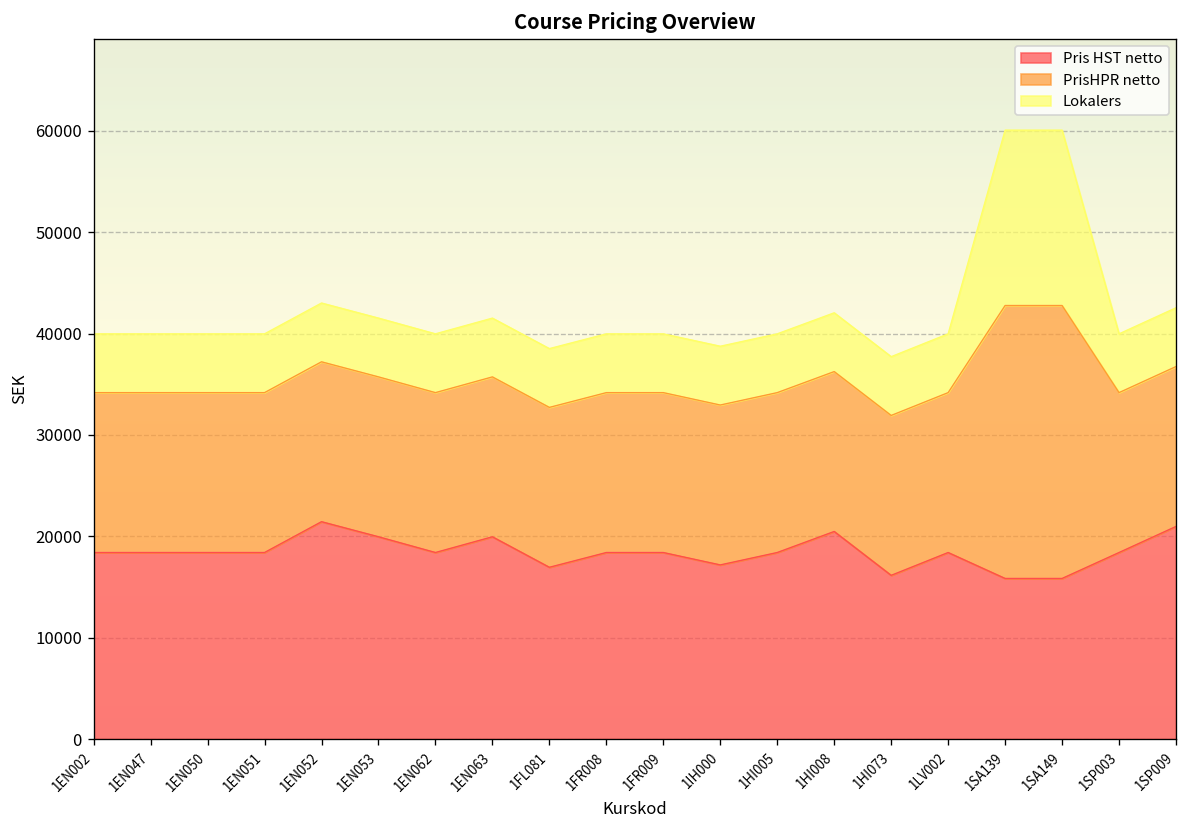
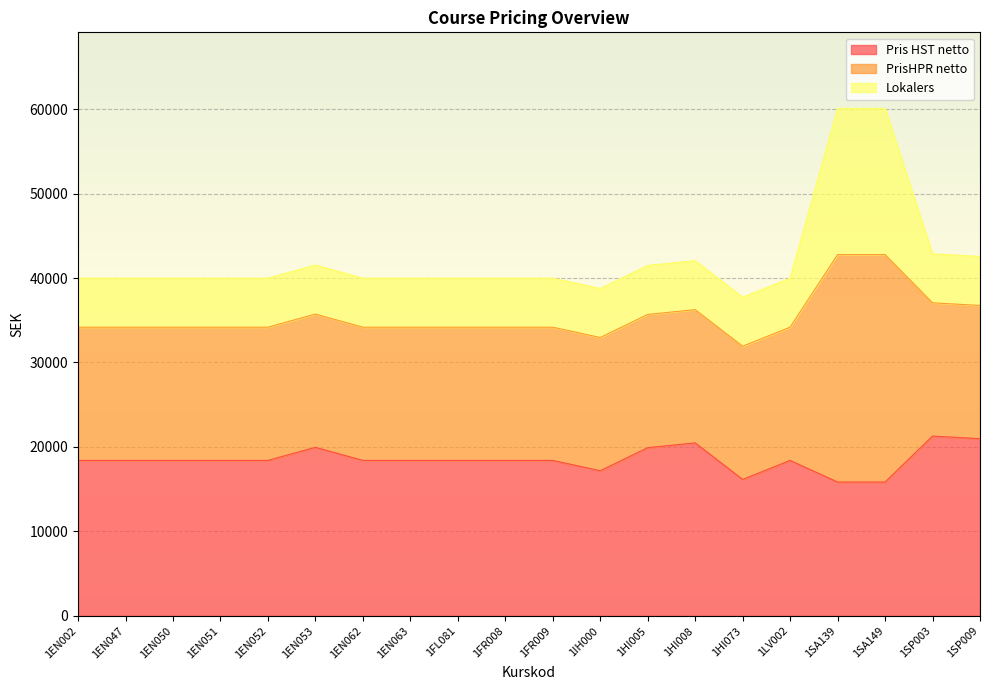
  {
    "Pris HST netto": {
      "1EN002": 18000,
      "1EN047": 18000,
      "1EN050": 18000,
      "1EN051": 18000,
-     "1EN052": 21000,
+     "1EN052": 18000,
      "1EN053": 20000,
      "1EN062": 18000,
-     "1EN063": 20000,
-     "1FL081": 17000,
+     "1EN063": 18000,
+     "1FL081": 18000,
      "1FR008": 18000,
      "1FR009": 18000,
      "1IH000": 17000,
-     "1HI005": 18000,
+     "1HI005": 20000,
      "1HI008": 20000,
      "1HI073": 16000,
      "1LV002": 18000,
      "1SA139": 16000,
      "1SA149": 16000,
-     "1SP003": 18000,
+     "1SP003": 21000,
      "1SP009": 21000
    },
    "PrisHPR netto": {
      "1EN002": 16000,
      "1EN047": 16000,
      "1EN050": 16000,
      "1EN051": 16000,
      "1EN052": 16000,
      "1EN053": 16000,
      "1EN062": 16000,
      "1EN063": 16000,
      "1FL081": 16000,
      "1FR008": 16000,
      "1FR009": 16000,
      "1IH000": 16000,
      "1HI005": 16000,
      "1HI008": 16000,
      "1HI073": 16000,
      "1LV002": 16000,
      "1SA139": 27000,
      "1SA149": 27000,
      "1SP003": 16000,
      "1SP009": 16000
    },
    "Lokalers": {
      "1EN002": 6000,
      "1EN047": 6000,
      "1EN050": 6000,
      "1EN051": 6000,
      "1EN052": 6000,
      "1EN053": 6000,
      "1EN062": 6000,
      "1EN063": 6000,
      "1FL081": 6000,
      "1FR008": 6000,
      "1FR009": 6000,
      "1IH000": 6000,
      "1HI005": 6000,
      "1HI008": 6000,
      "1HI073": 6000,
      "1LV002": 6000,
      "1SA139": 17000,
      "1SA149": 17000,
      "1SP003": 6000,
      "1SP009": 6000
    }
  }
